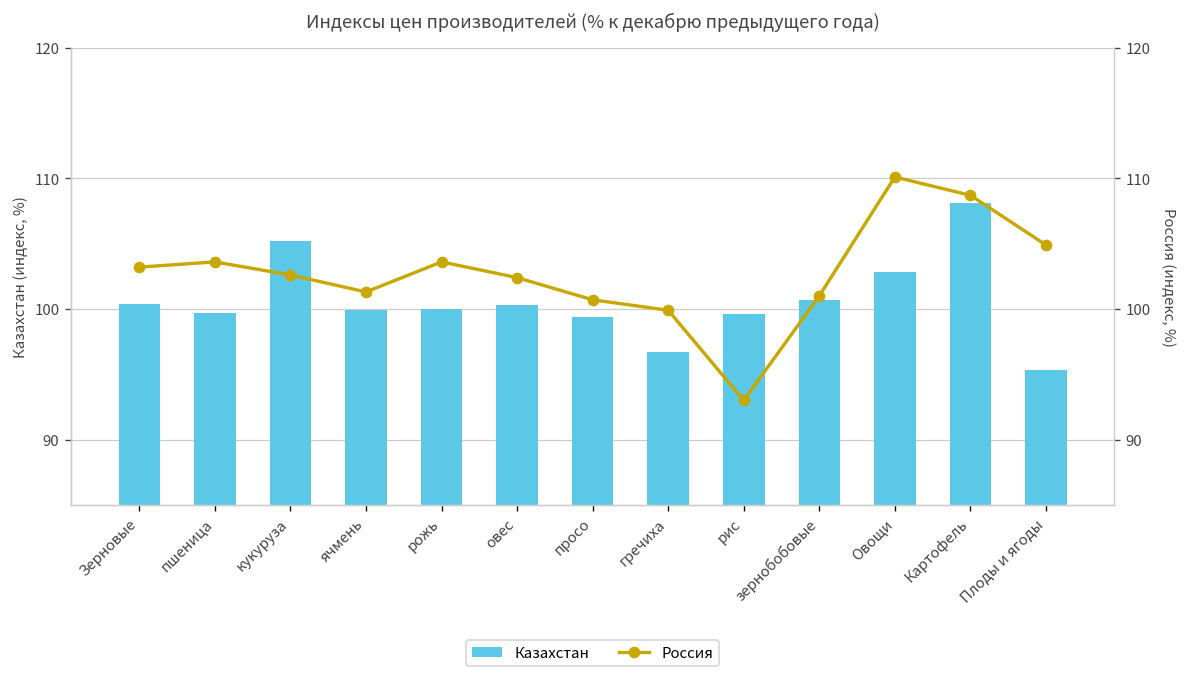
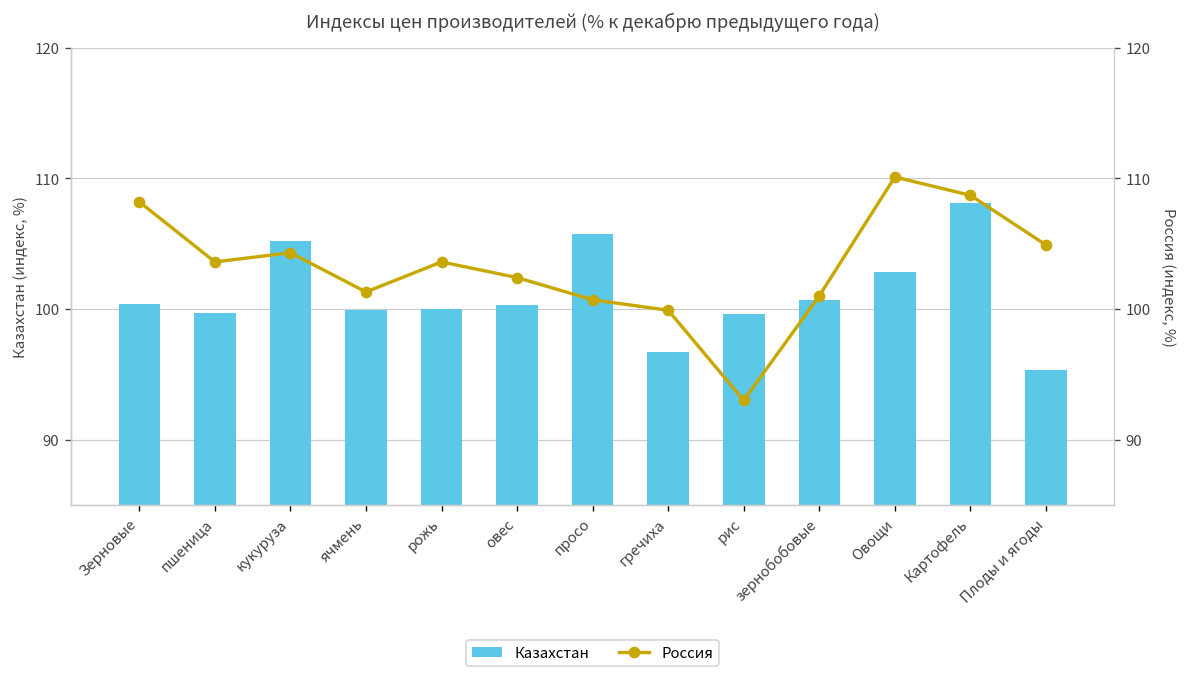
  {
    "Казахстан": {
      "Зерновые": 100.4,
      "пшеница": 99.7,
      "кукуруза": 105.2,
      "ячмень": 99.9,
      "рожь": 100.0,
      "овес": 100.3,
-     "просо": 99.4,
+     "просо": 105.7,
      "гречиха": 96.7,
      "рис": 99.6,
      "зернобобовые": 100.7,
      "Овощи": 102.8,
      "Картофель": 108.1,
      "Плоды и ягоды": 95.3
    },
    "Россия": {
-     "Зерновые": 103.2,
+     "Зерновые": 108.2,
      "пшеница": 103.6,
-     "кукуруза": 102.6,
+     "кукуруза": 104.3,
      "ячмень": 101.3,
      "рожь": 103.6,
      "овес": 102.4,
      "просо": 100.7,
      "гречиха": 99.9,
      "рис": 93.0,
      "зернобобовые": 101.0,
      "Овощи": 110.1,
      "Картофель": 108.7,
      "Плоды и ягоды": 104.9
    }
  }
